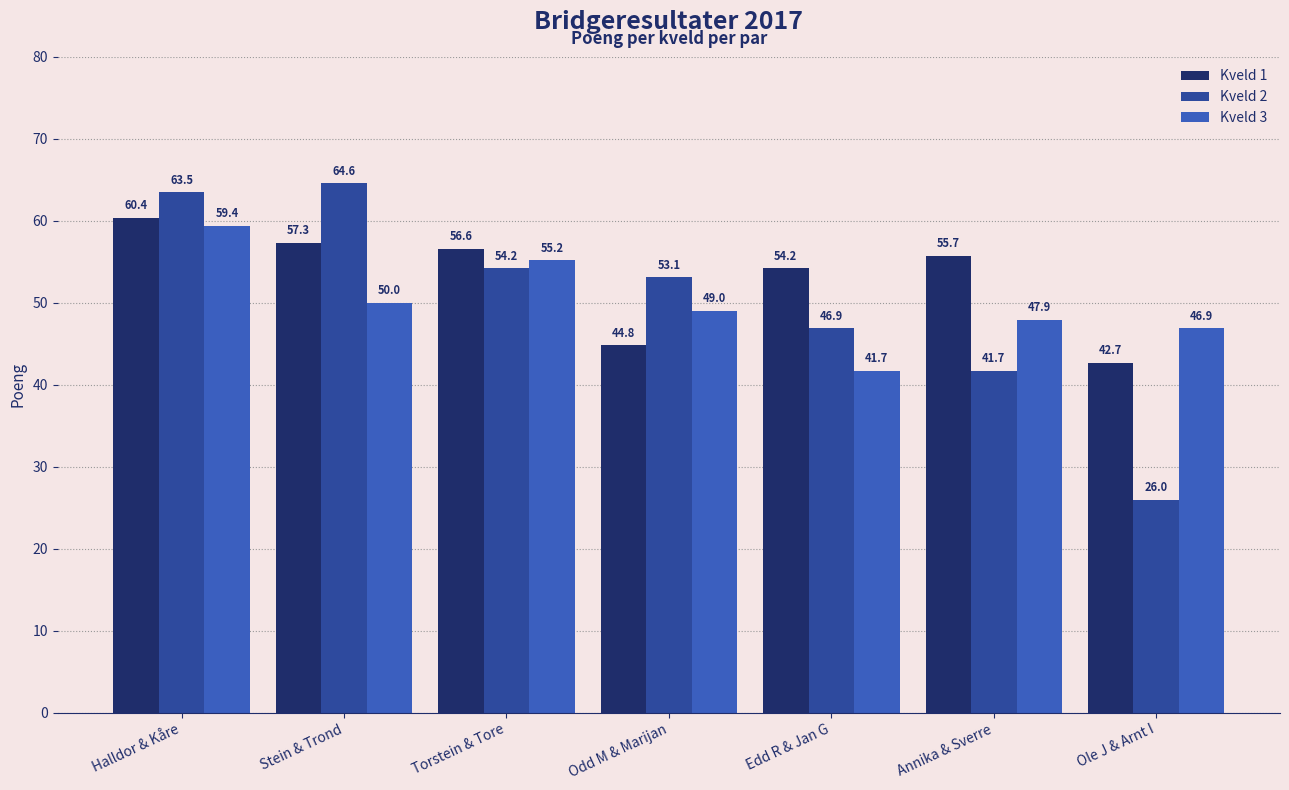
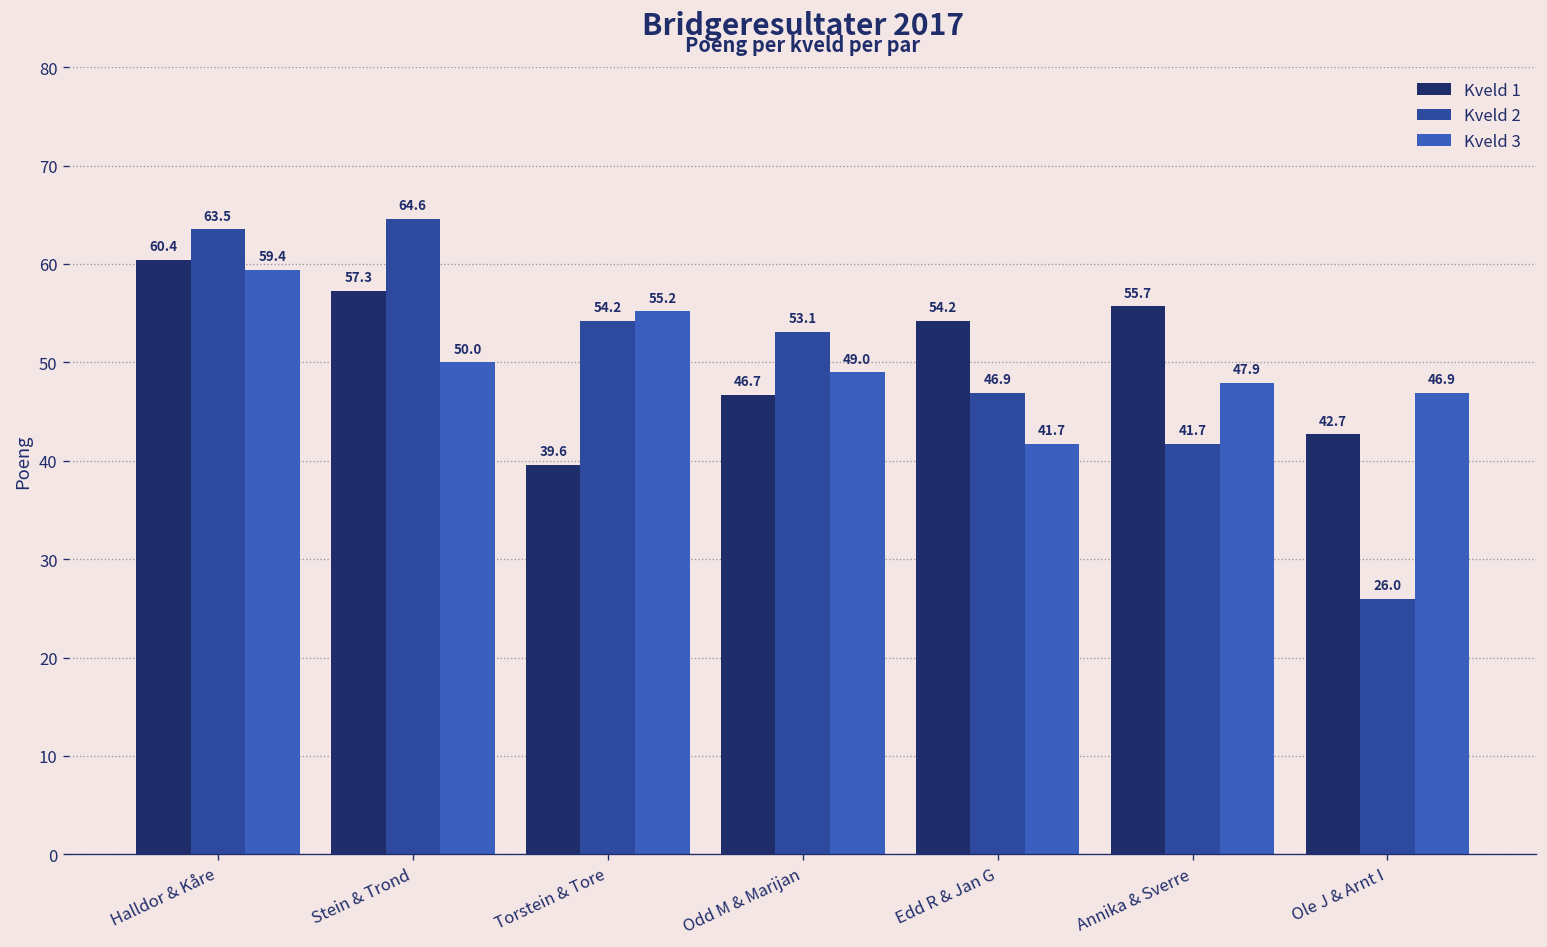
  {
    "Kveld 1": {
      "Halldor & Kåre": 60.4,
      "Stein & Trond": 57.3,
-     "Torstein & Tore": 56.6,
-     "Odd M & Marijan": 44.8,
+     "Torstein & Tore": 39.6,
+     "Odd M & Marijan": 46.7,
      "Edd R & Jan G": 54.2,
      "Annika & Sverre": 55.7,
      "Ole J & Arnt I": 42.7
    }
  }
